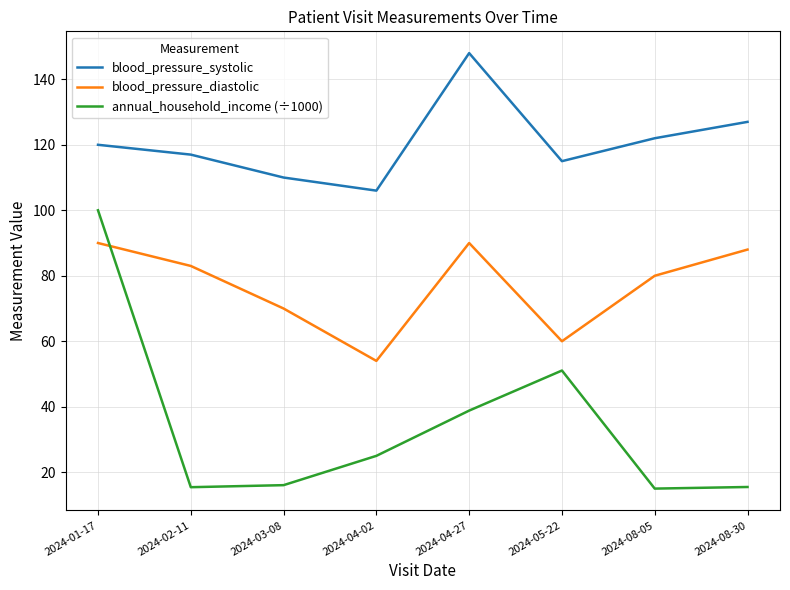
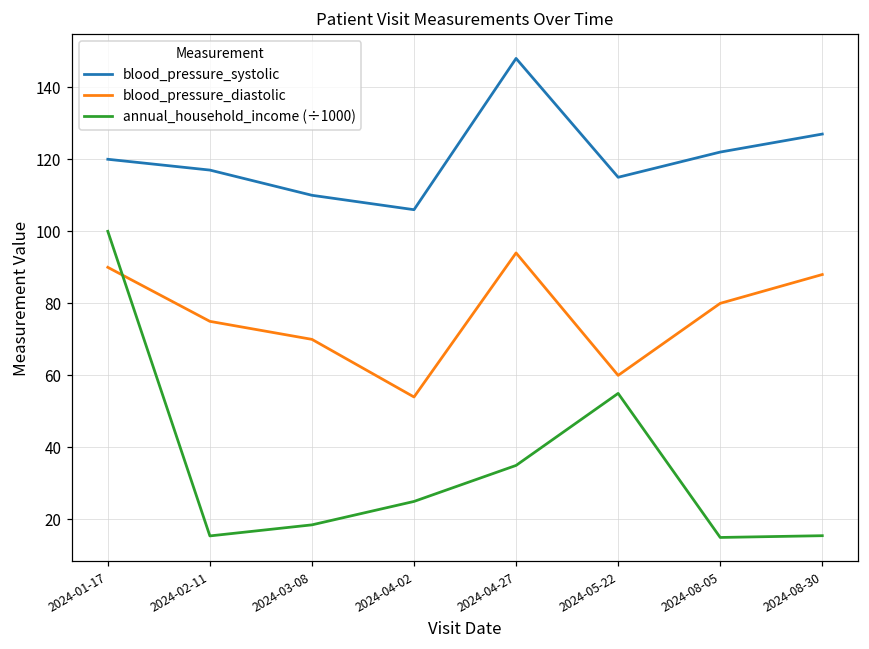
  {
    "blood_pressure_systolic": {
      "2024-01-17": 120,
      "2024-02-11": 117,
      "2024-03-08": 110,
      "2024-04-02": 106,
      "2024-04-27": 148,
      "2024-05-22": 115,
      "2024-08-05": 122,
      "2024-08-30": 127
    },
    "blood_pressure_diastolic": {
      "2024-01-17": 90,
-     "2024-02-11": 83,
+     "2024-02-11": 75,
      "2024-03-08": 70,
      "2024-04-02": 54,
-     "2024-04-27": 90,
+     "2024-04-27": 94,
      "2024-05-22": 60,
      "2024-08-05": 80,
      "2024-08-30": 88
    },
    "annual_household_income (÷1000)": {
      "2024-01-17": 100,
      "2024-02-11": 15,
-     "2024-03-08": 16,
+     "2024-03-08": 19,
      "2024-04-02": 25,
-     "2024-04-27": 39,
-     "2024-05-22": 51,
+     "2024-04-27": 35,
+     "2024-05-22": 55,
      "2024-08-05": 15,
      "2024-08-30": 15
    }
  }
